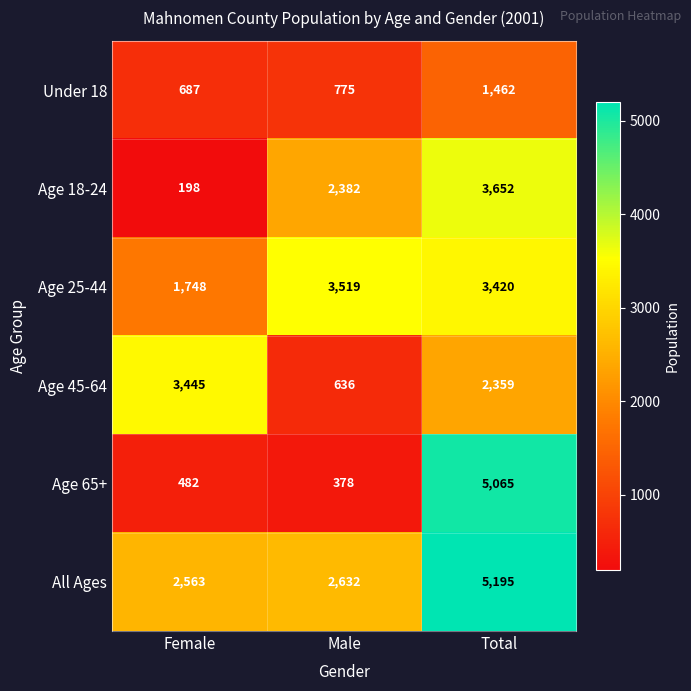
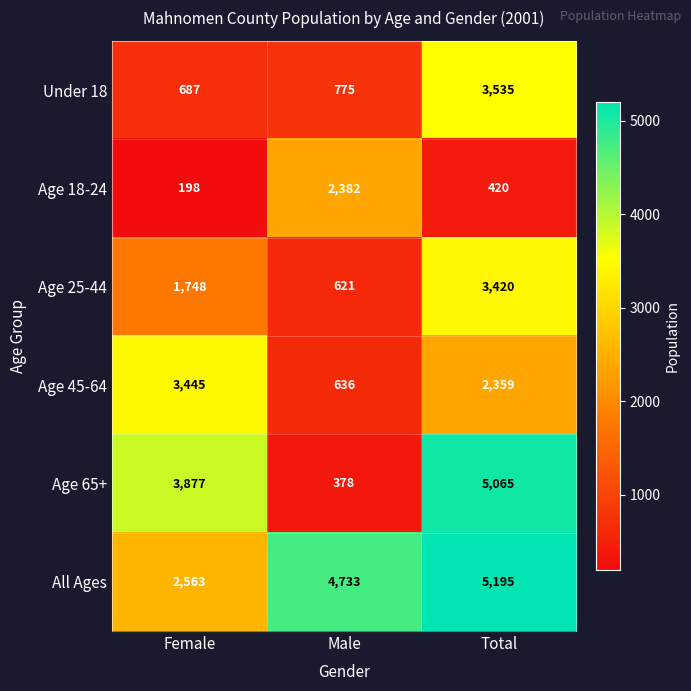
  {
    "Under 18": {
      "Female": "687",
      "Male": "775",
-     "Total": "1,462"
+     "Total": "3,535"
    },
    "Age 18-24": {
      "Female": "198",
      "Male": "2,382",
-     "Total": "3,652"
+     "Total": "420"
    },
    "Age 25-44": {
      "Female": "1,748",
-     "Male": "3,519",
+     "Male": "621",
      "Total": "3,420"
    },
    "Age 45-64": {
      "Female": "3,445",
      "Male": "636",
      "Total": "2,359"
    },
    "Age 65+": {
-     "Female": "482",
+     "Female": "3,877",
      "Male": "378",
      "Total": "5,065"
    },
    "All Ages": {
      "Female": "2,563",
-     "Male": "2,632",
+     "Male": "4,733",
      "Total": "5,195"
    }
  }
